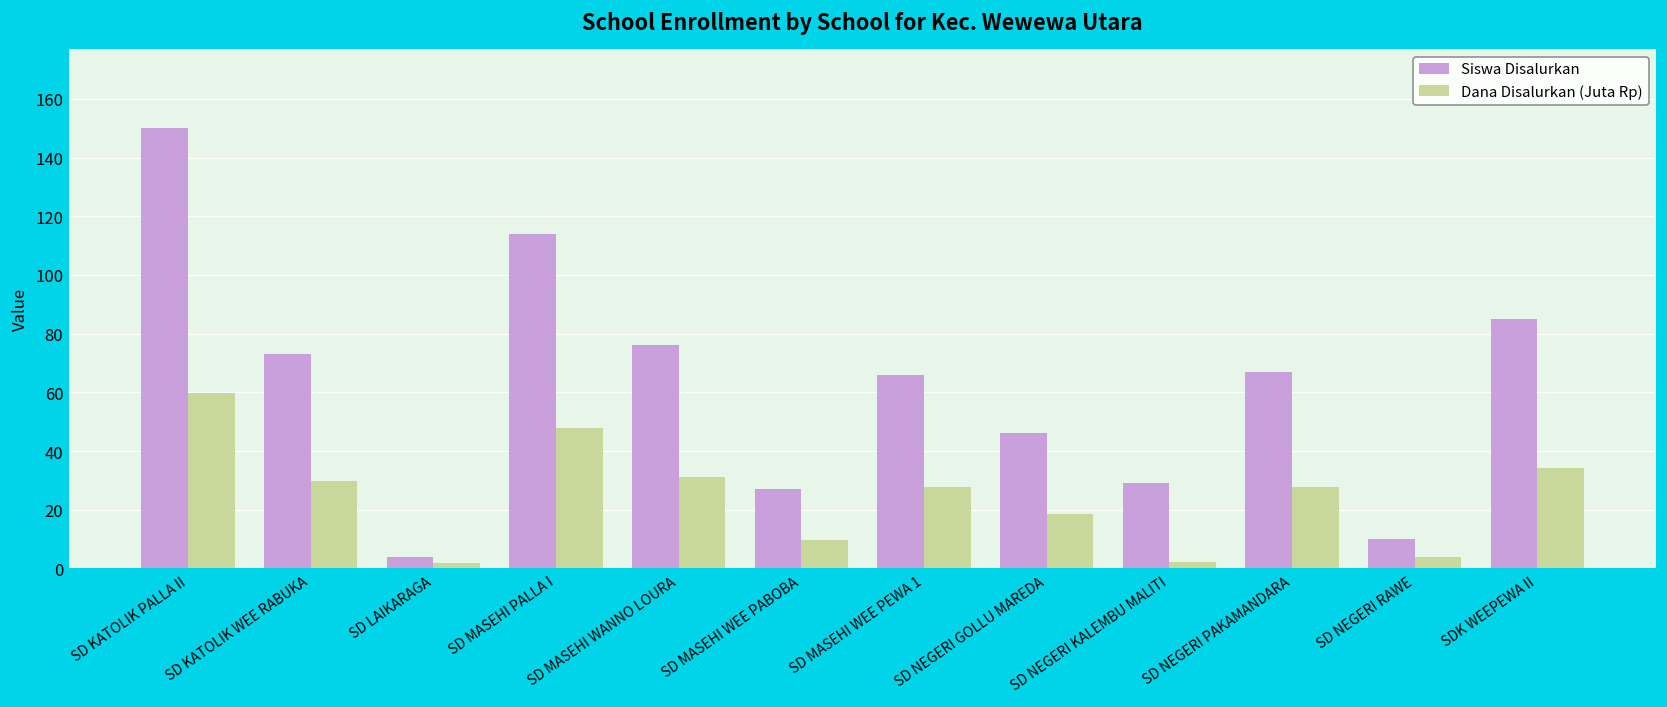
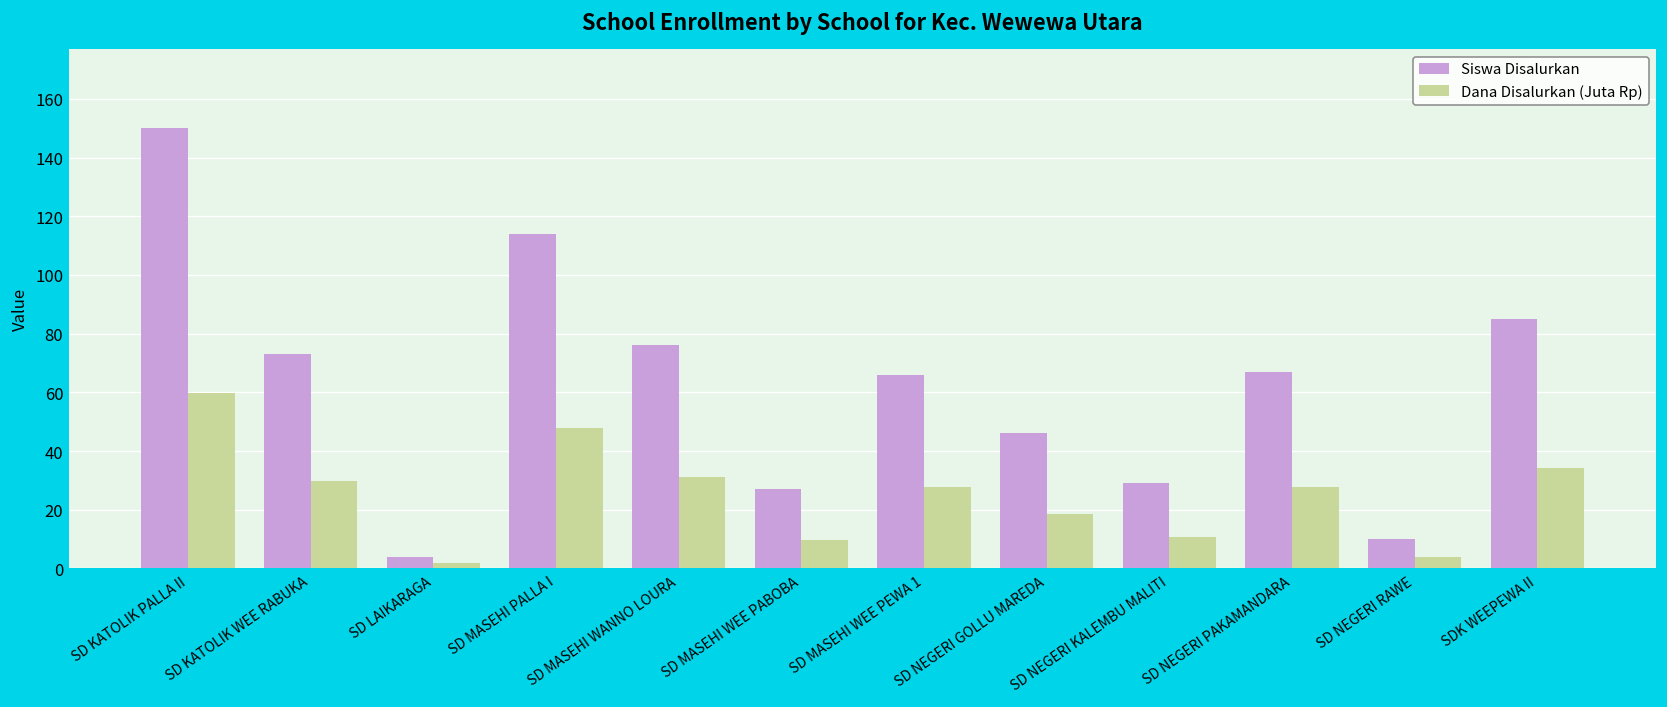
  {
    "Siswa Disalurkan": {
      "SD KATOLIK PALLA II": 150,
      "SD KATOLIK WEE RABUKA": 73,
      "SD LAIKARAGA": 4,
      "SD MASEHI PALLA I": 114,
      "SD MASEHI WANNO LOURA": 76,
      "SD MASEHI WEE PABOBA": 27,
      "SD MASEHI WEE PEWA 1": 66,
      "SD NEGERI GOLLU MAREDA": 46,
      "SD NEGERI KALEMBU MALITI": 29,
      "SD NEGERI PAKAMANDARA": 67,
      "SD NEGERI RAWE": 10,
      "SDK WEEPEWA II": 85
    },
    "Dana Disalurkan (Juta Rp)": {
      "SD KATOLIK PALLA II": 60,
      "SD KATOLIK WEE RABUKA": 30,
      "SD LAIKARAGA": 2,
      "SD MASEHI PALLA I": 48,
      "SD MASEHI WANNO LOURA": 31,
      "SD MASEHI WEE PABOBA": 10,
      "SD MASEHI WEE PEWA 1": 28,
      "SD NEGERI GOLLU MAREDA": 19,
-     "SD NEGERI KALEMBU MALITI": 2,
+     "SD NEGERI KALEMBU MALITI": 11,
      "SD NEGERI PAKAMANDARA": 28,
      "SD NEGERI RAWE": 4,
      "SDK WEEPEWA II": 34
    }
  }
